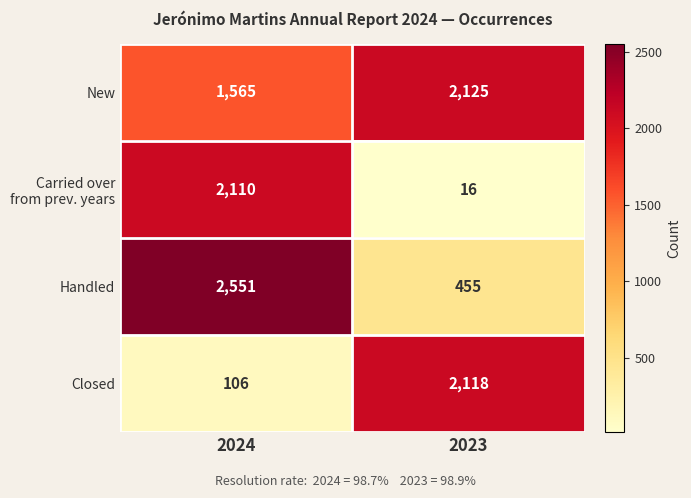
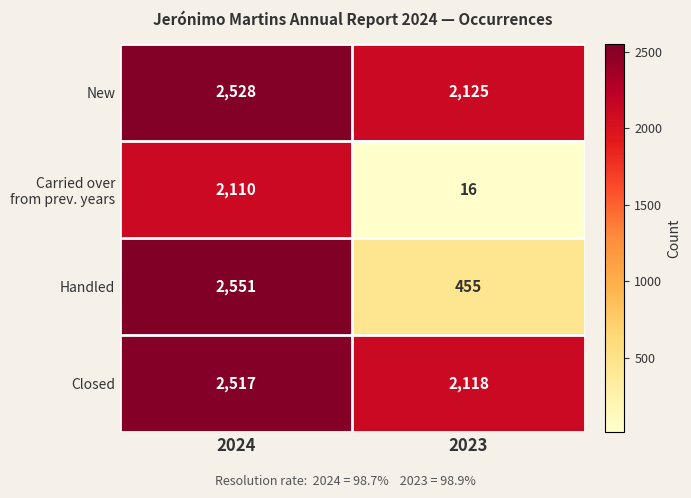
  {
    "New": {
-     "2024": "1,565",
+     "2024": "2,528",
      "2023": "2,125"
    },
    "Carried over from prev. years": {
      "2024": "2,110",
      "2023": "16"
    },
    "Handled": {
      "2024": "2,551",
      "2023": "455"
    },
    "Closed": {
-     "2024": "106",
+     "2024": "2,517",
      "2023": "2,118"
    }
  }
